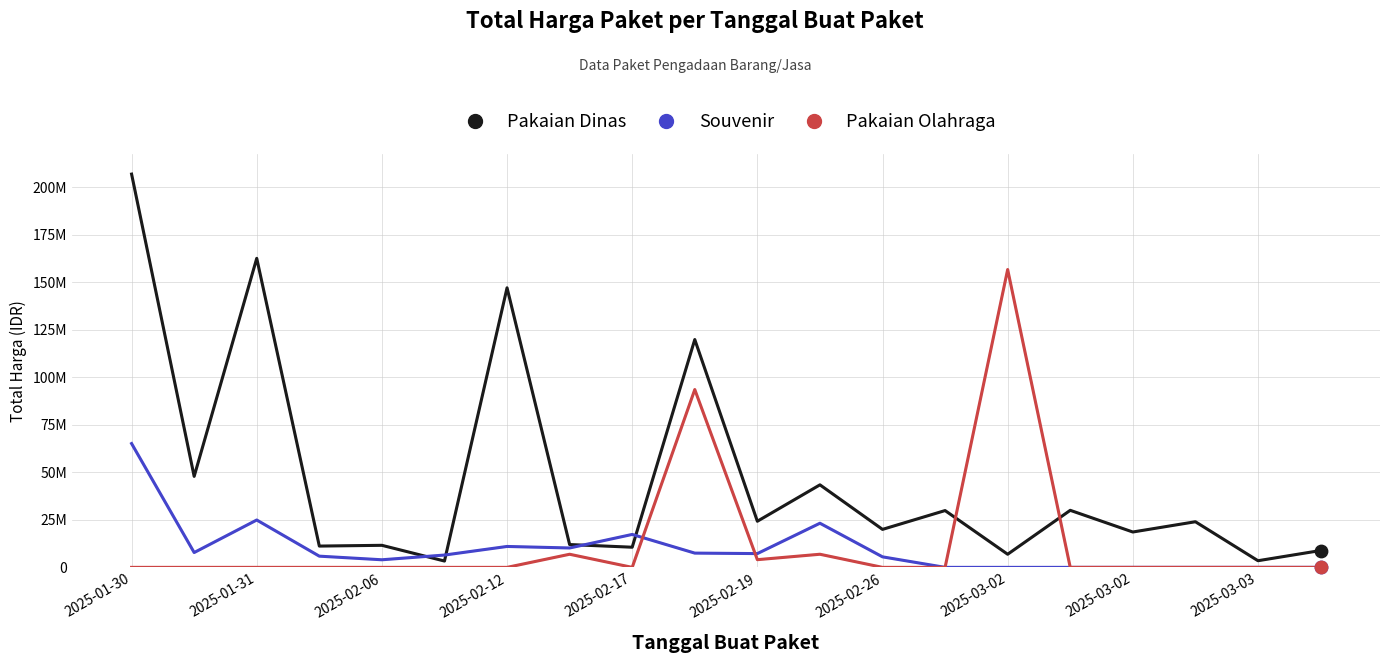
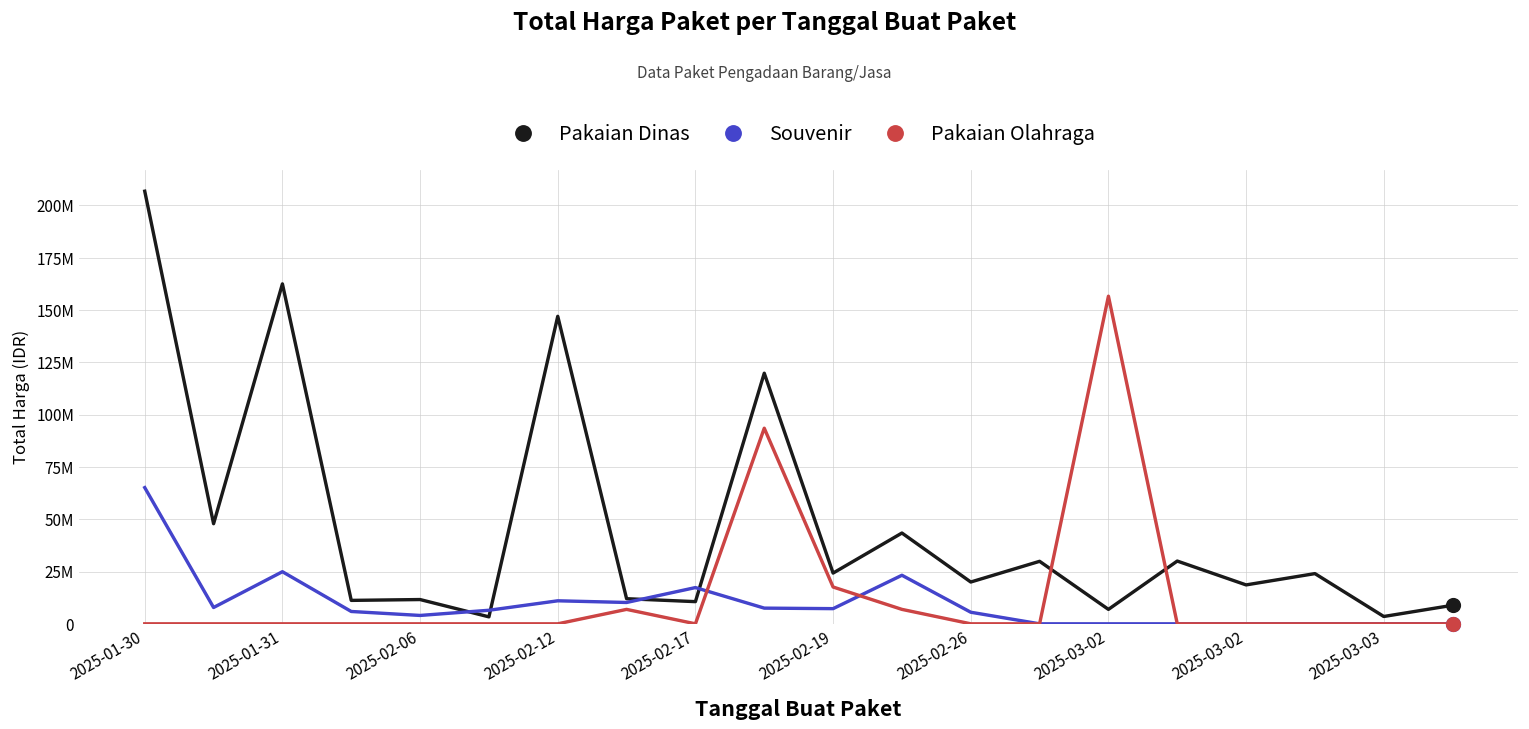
  {
    "Pakaian Olahraga": {
      "2025-01-30": 0,
      "2025-02-06": 0,
      "2025-02-12": 0,
-     "2025-02-19": 4000000
+     "2025-02-19": 18000000
    }
  }
